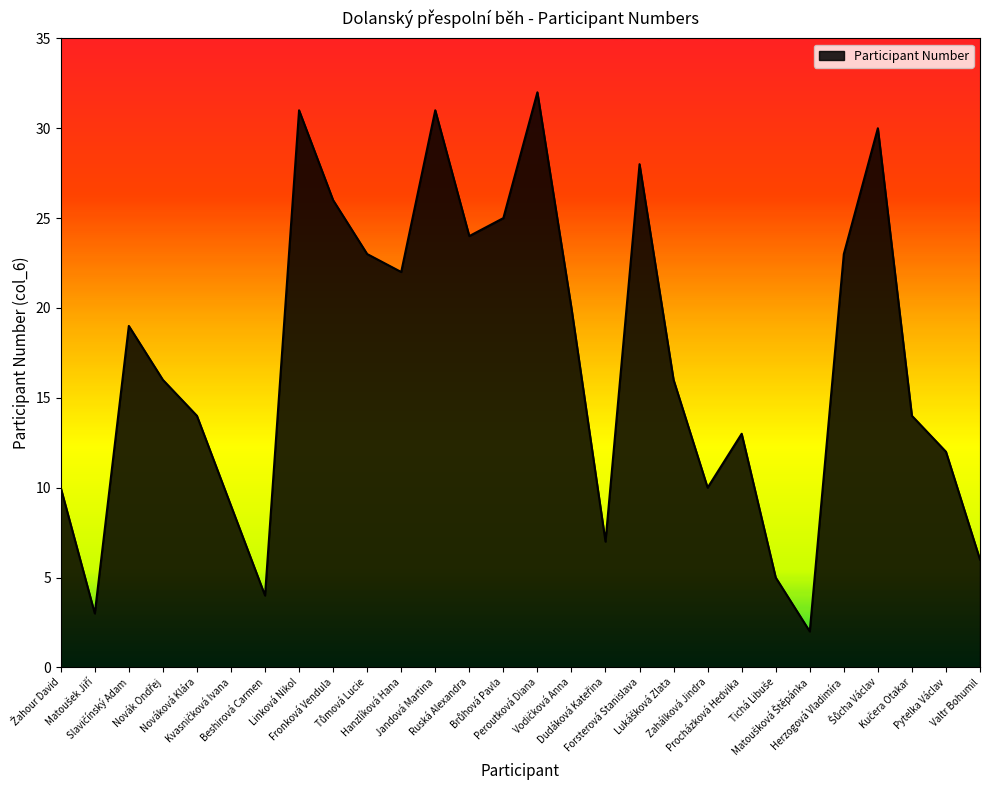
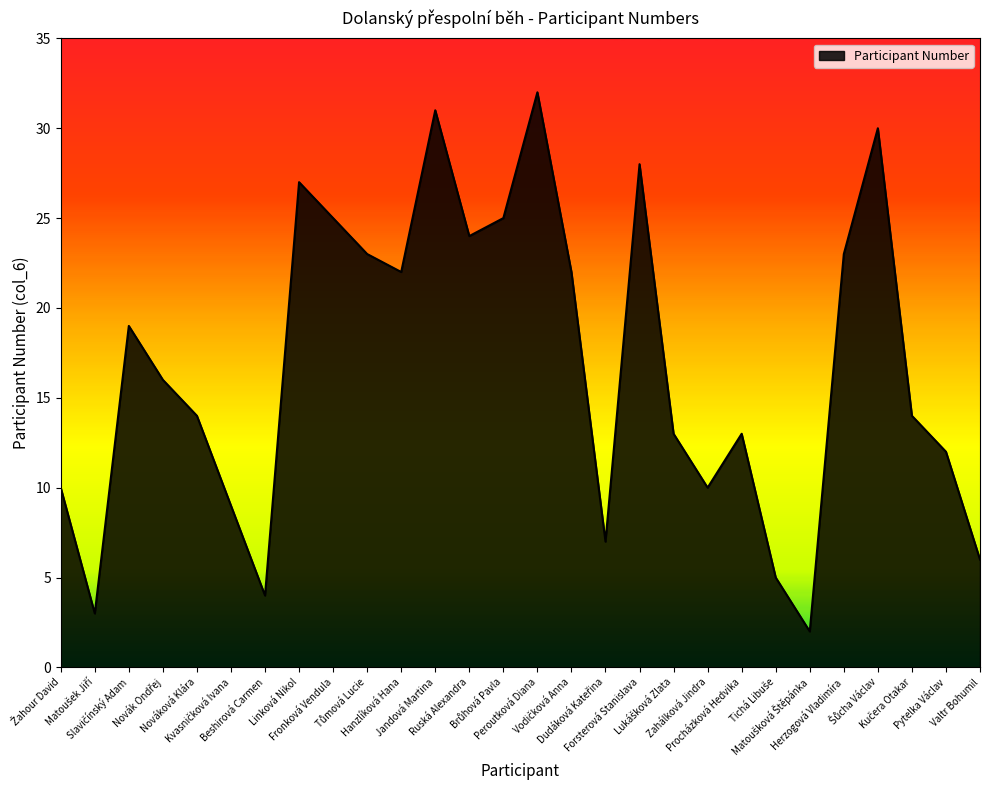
  {
    "Žahour David": 10,
    "Matoušek Jiří": 3,
    "Slavičínský Adam": 19,
    "Novák Ondřej": 16,
    "Nováková Klára": 14,
    "Kvasničková Ivana": 9,
    "Beshirová Carmen": 4,
-   "Linková Nikol": 31,
-   "Fronková Vendula": 26,
+   "Linková Nikol": 27,
+   "Fronková Vendula": 25,
    "Tůmová Lucie": 23,
    "Hanzlíková Hana": 22,
    "Jandová Martina": 31,
    "Ruská Alexandra": 24,
    "Brůhová Pavla": 25,
    "Peroutková Diana": 32,
-   "Vodičková Anna": 20,
+   "Vodičková Anna": 22,
    "Dudáková Kateřina": 7,
    "Forsterová Stanislava": 28,
-   "Lukášková Zlata": 16,
+   "Lukášková Zlata": 13,
    "Zahálková Jindra": 10,
    "Procházková Hedvika": 13,
    "Tichá Libuše": 5,
    "Matoušková Štěpánka": 2,
    "Herzogová Vladimíra": 23,
    "Šůcha Václav": 30,
    "Kučera Otakar": 14,
    "Pytelka Václav": 12,
    "Valtr Bohumil": 6
  }
